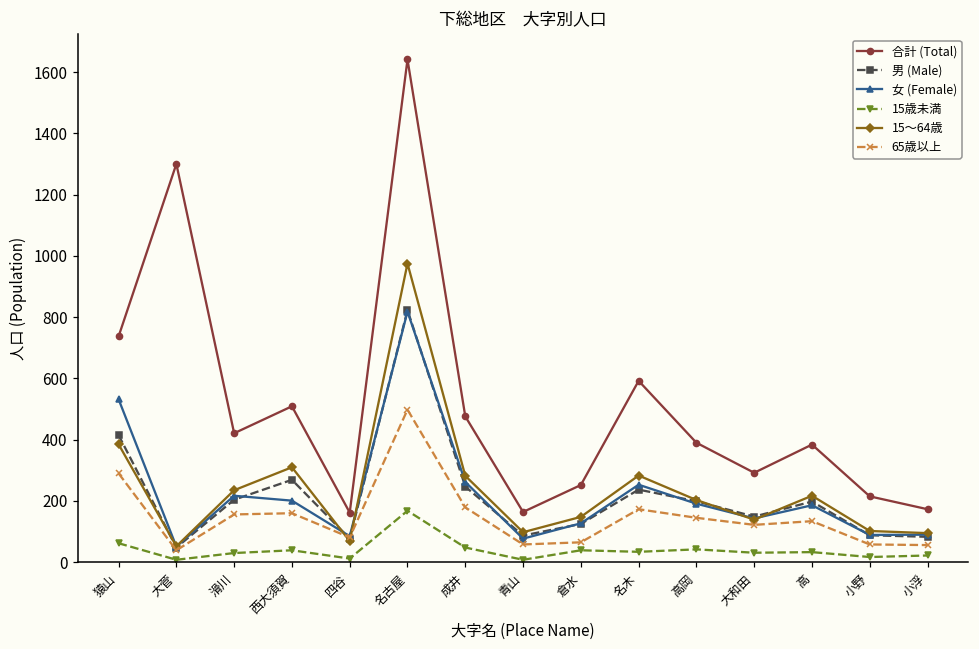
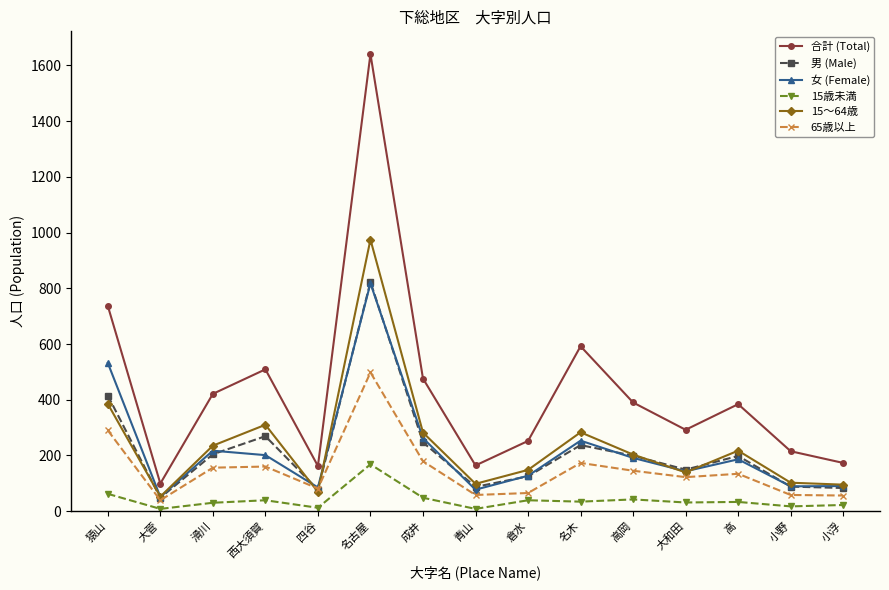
  {
    "合計 (Total)": {
      "猿山": 740,
-     "大菅": 1300,
+     "大菅": 100,
      "滑川": 420,
      "西大須賀": 510,
      "四谷": 160,
      "名古屋": 1640,
      "成井": 480,
      "青山": 160,
      "倉水": 250,
      "名木": 590,
      "高岡": 390,
      "大和田": 290,
      "高": 380,
      "小野": 220,
      "小浮": 170
    },
    "男 (Male)": {
      "猿山": 420,
      "滑川": 200,
      "西大須賀": 270,
      "成井": 250,
      "青山": 90,
      "名木": 240,
      "高": 200
    },
    "女 (Female)": {
      "猿山": 530,
      "滑川": 220,
      "西大須賀": 200,
      "成井": 260,
      "青山": 80,
      "名木": 250,
      "高": 190
    },
    "65歳以上": {
      "猿山": 290,
      "大菅": 40,
      "滑川": 160,
      "西大須賀": 160,
      "名古屋": 500,
      "成井": 180,
      "青山": 60,
      "倉水": 70,
      "名木": 170,
      "高岡": 150,
      "大和田": 120,
      "高": 130,
      "小野": 60,
      "小浮": 60
    }
  }
